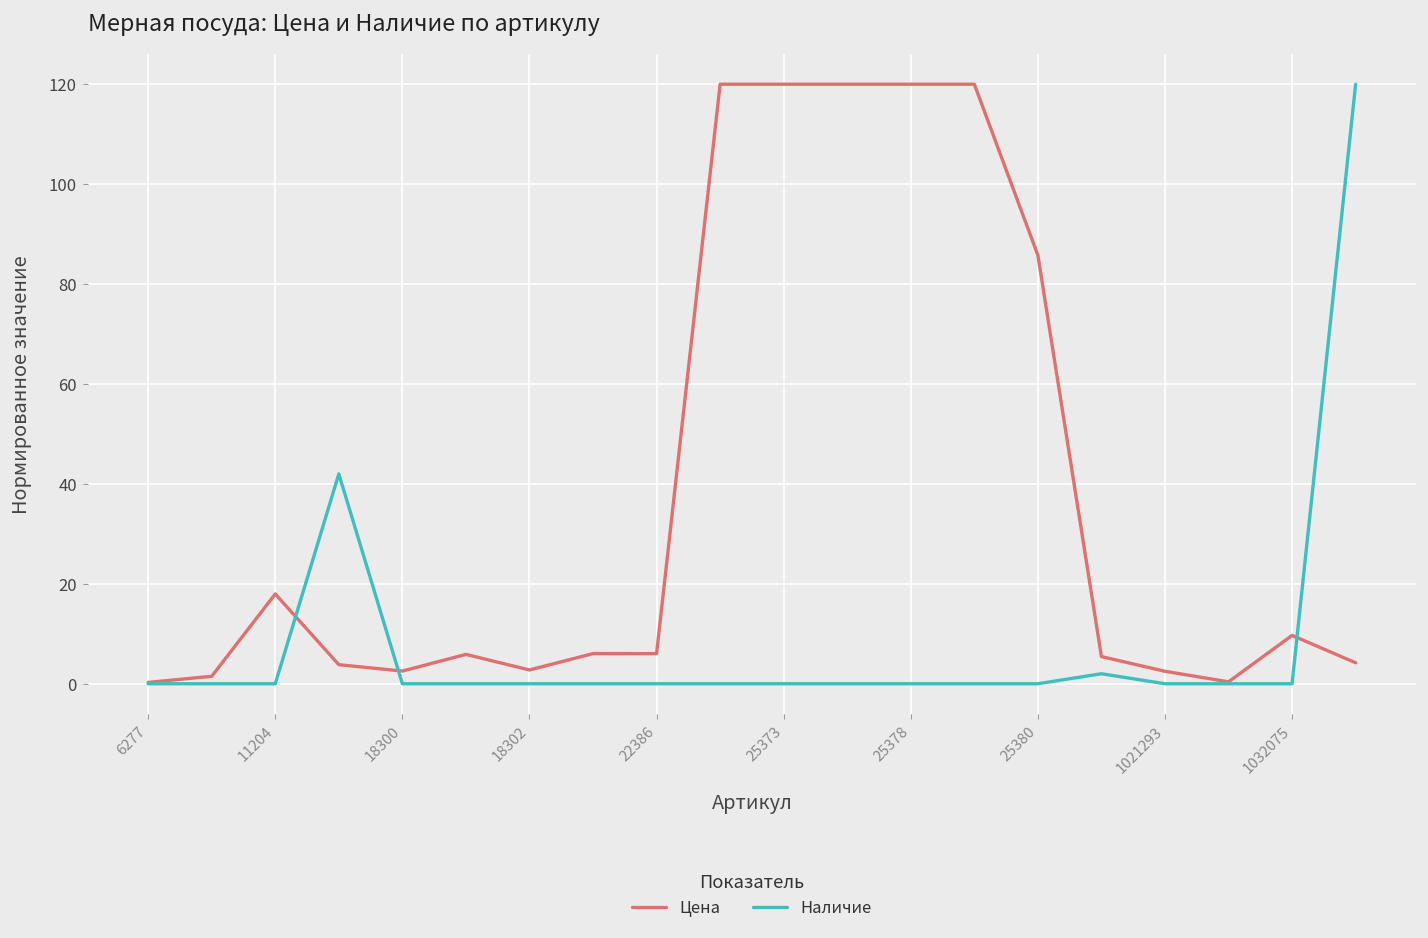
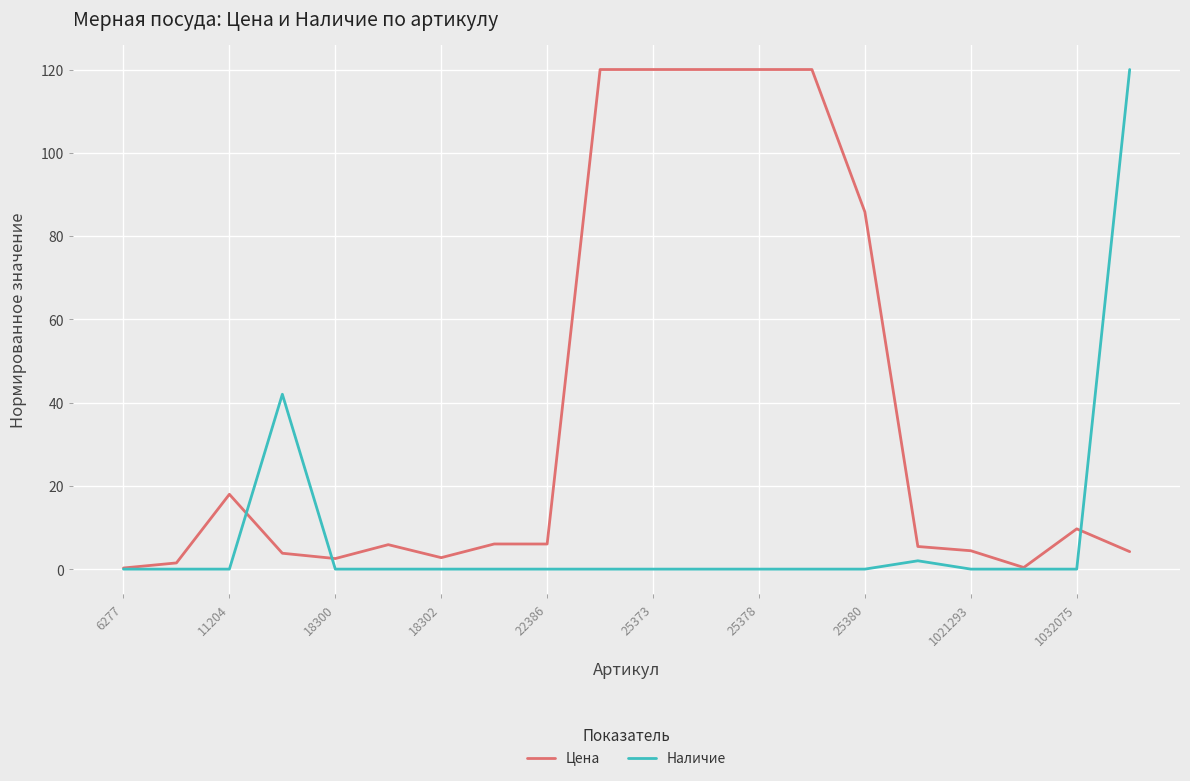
  {
    "Цена": {
      "11204": 18,
      "18300": 3,
      "18302": 3,
      "22386": 6,
      "25373": 120,
      "25378": 120,
      "25380": 86,
-     "1021293": 2,
+     "1021293": 4,
      "1032075": 10
    },
    "Наличие": {
      "11204": 0,
      "18300": 0,
      "18302": 0,
      "22386": 0,
      "25373": 0,
      "25378": 0,
      "25380": 0,
      "1021293": 0,
      "1032075": 0
    }
  }
